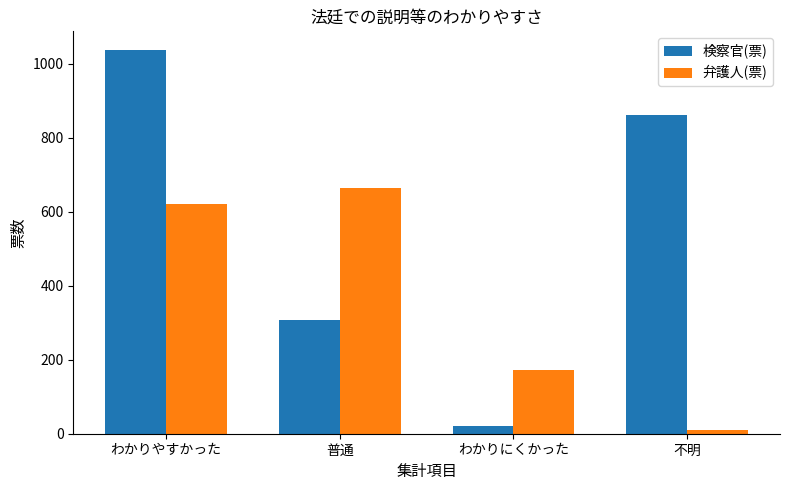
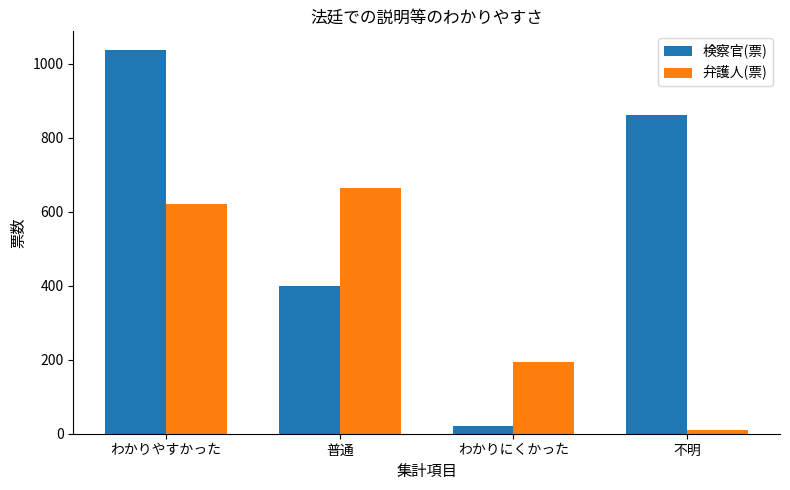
  {
    "検察官(票)": {
      "わかりやすかった": 1040,
-     "普通": 310,
+     "普通": 400,
      "わかりにくかった": 20,
      "不明": 860
    },
    "弁護人(票)": {
      "わかりやすかった": 620,
      "普通": 660,
-     "わかりにくかった": 170,
+     "わかりにくかった": 200,
      "不明": 10
    }
  }
